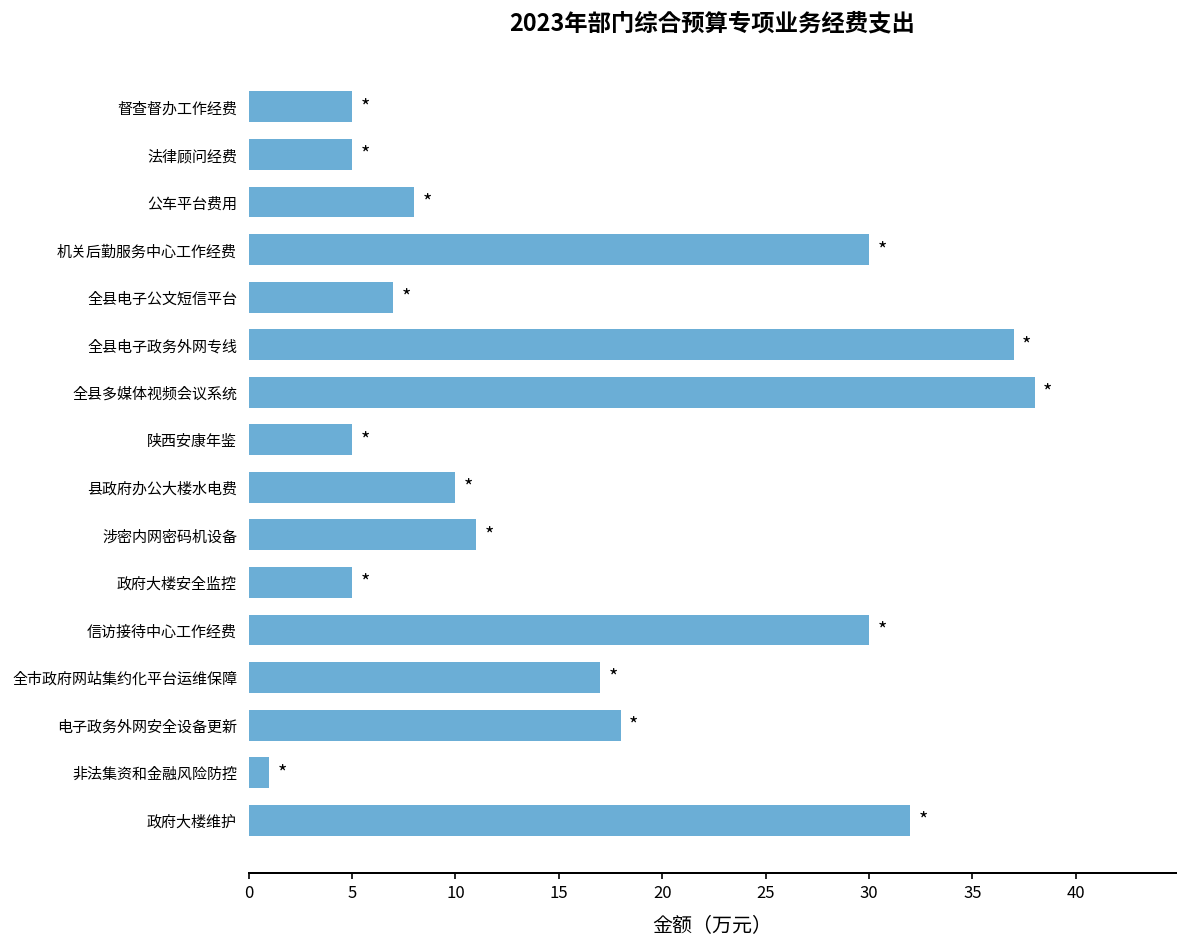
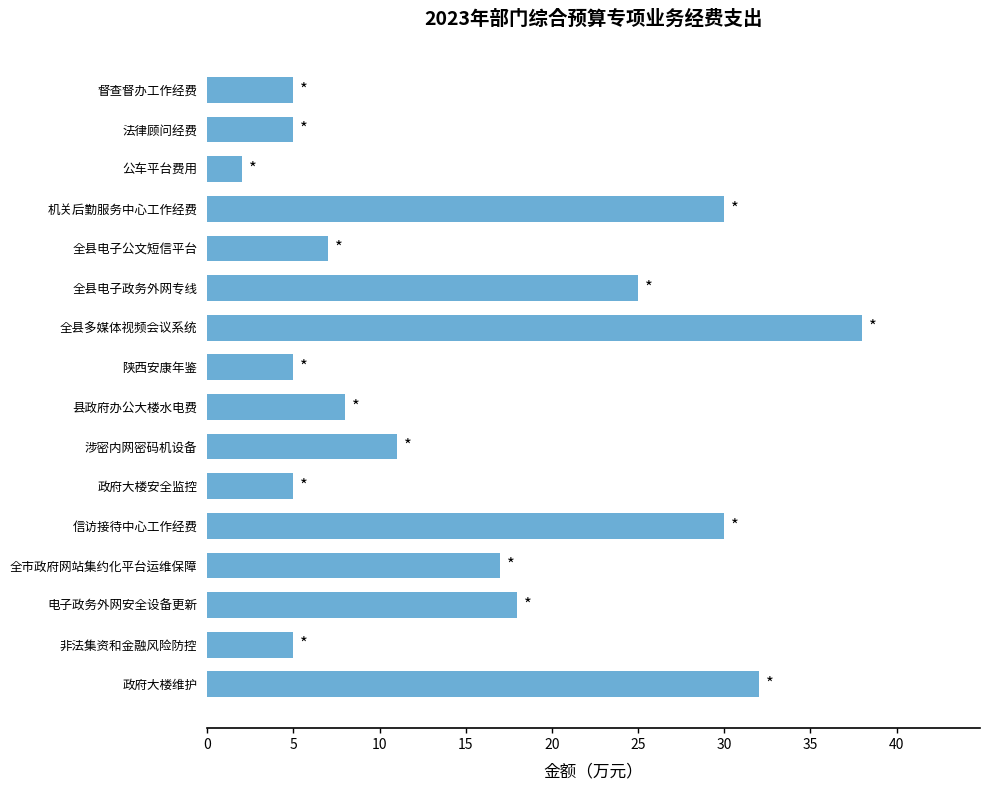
  {
    "督查督办工作经费": 5,
    "法律顾问经费": 5,
-   "公车平台费用": 8,
+   "公车平台费用": 2,
    "机关后勤服务中心工作经费": 30,
    "全县电子公文短信平台": 7,
-   "全县电子政务外网专线": 37,
+   "全县电子政务外网专线": 25,
    "全县多媒体视频会议系统": 38,
    "陕西安康年鉴": 5,
-   "县政府办公大楼水电费": 10,
+   "县政府办公大楼水电费": 8,
    "涉密内网密码机设备": 11,
    "政府大楼安全监控": 5,
    "信访接待中心工作经费": 30,
    "全市政府网站集约化平台运维保障": 17,
    "电子政务外网安全设备更新": 18,
-   "非法集资和金融风险防控": 1,
+   "非法集资和金融风险防控": 5,
    "政府大楼维护": 32
  }
